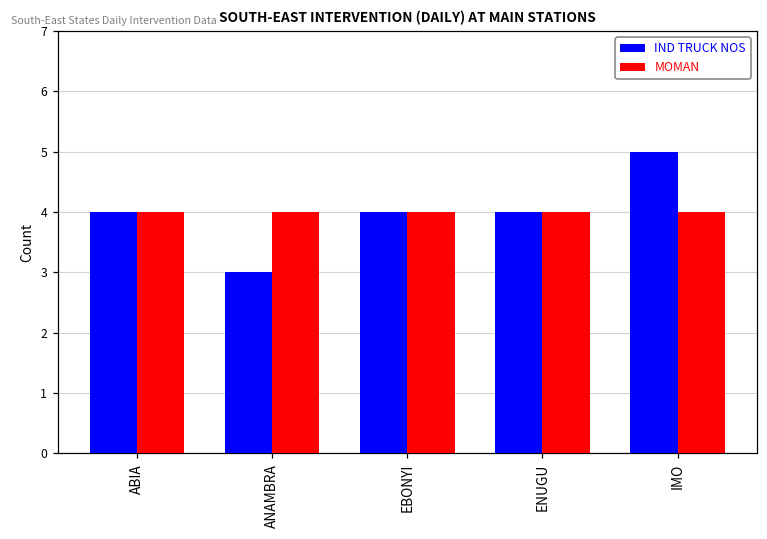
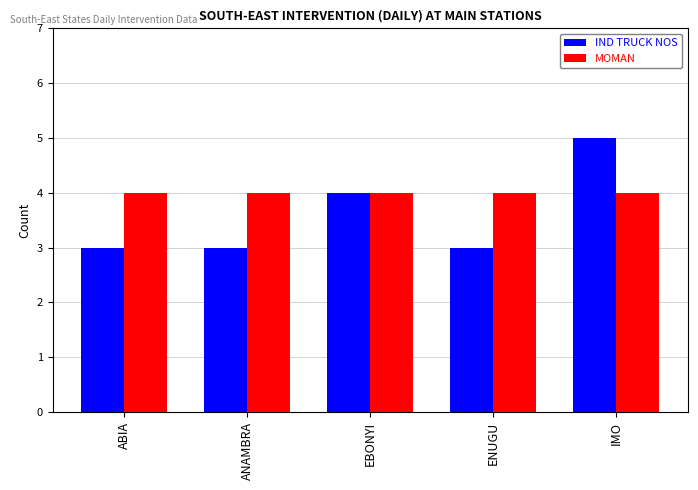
  {
    "IND TRUCK NOS": {
-     "ABIA": 4,
+     "ABIA": 3,
      "ANAMBRA": 3,
      "EBONYI": 4,
-     "ENUGU": 4,
+     "ENUGU": 3,
      "IMO": 5
    },
    "MOMAN": {
      "ABIA": 4,
      "ANAMBRA": 4,
      "EBONYI": 4,
      "ENUGU": 4,
      "IMO": 4
    }
  }
